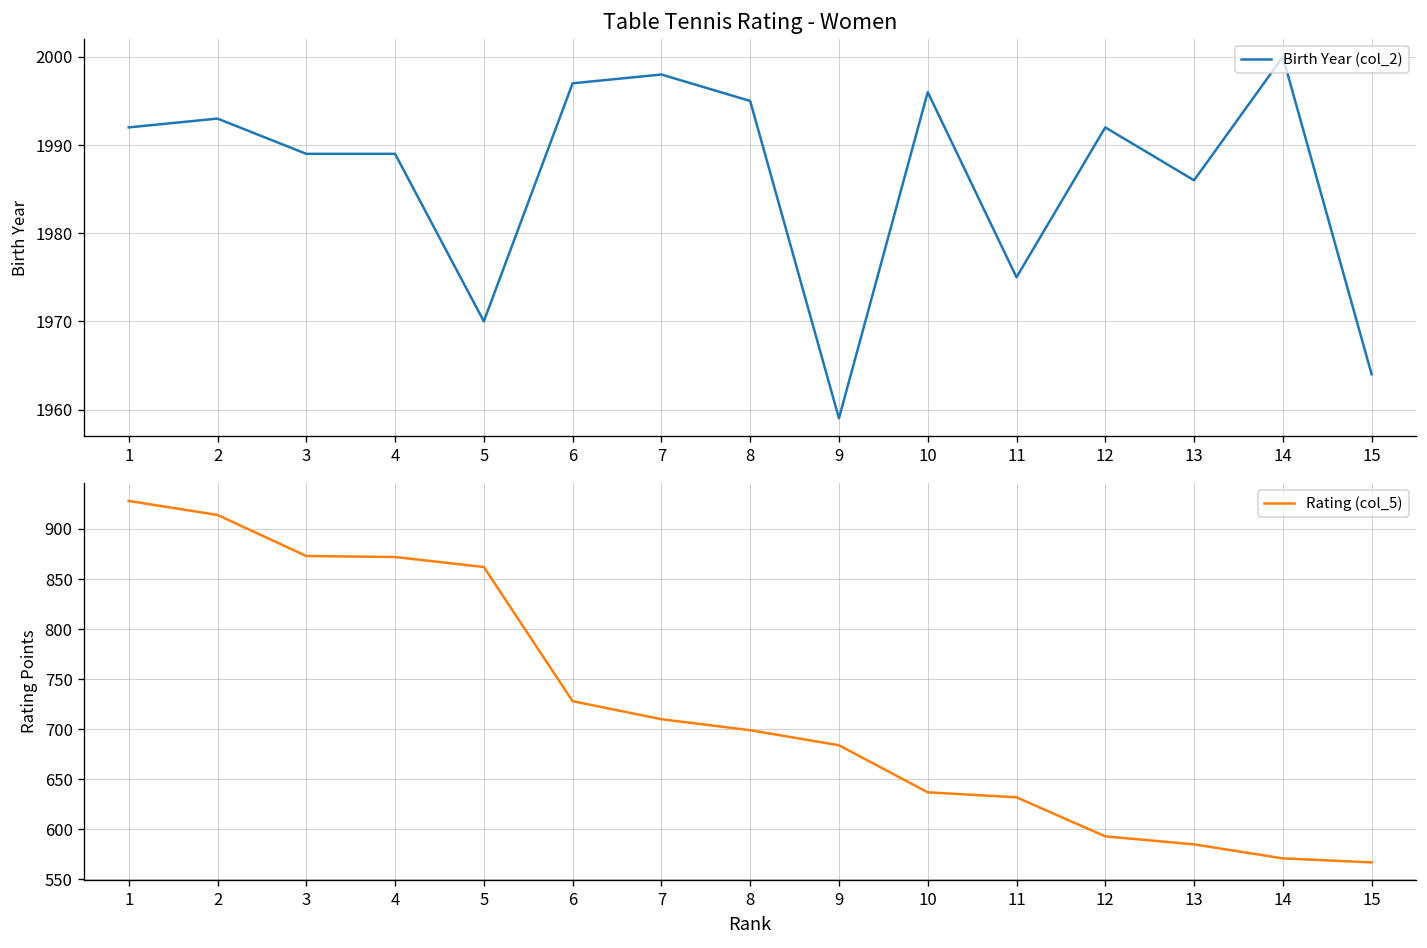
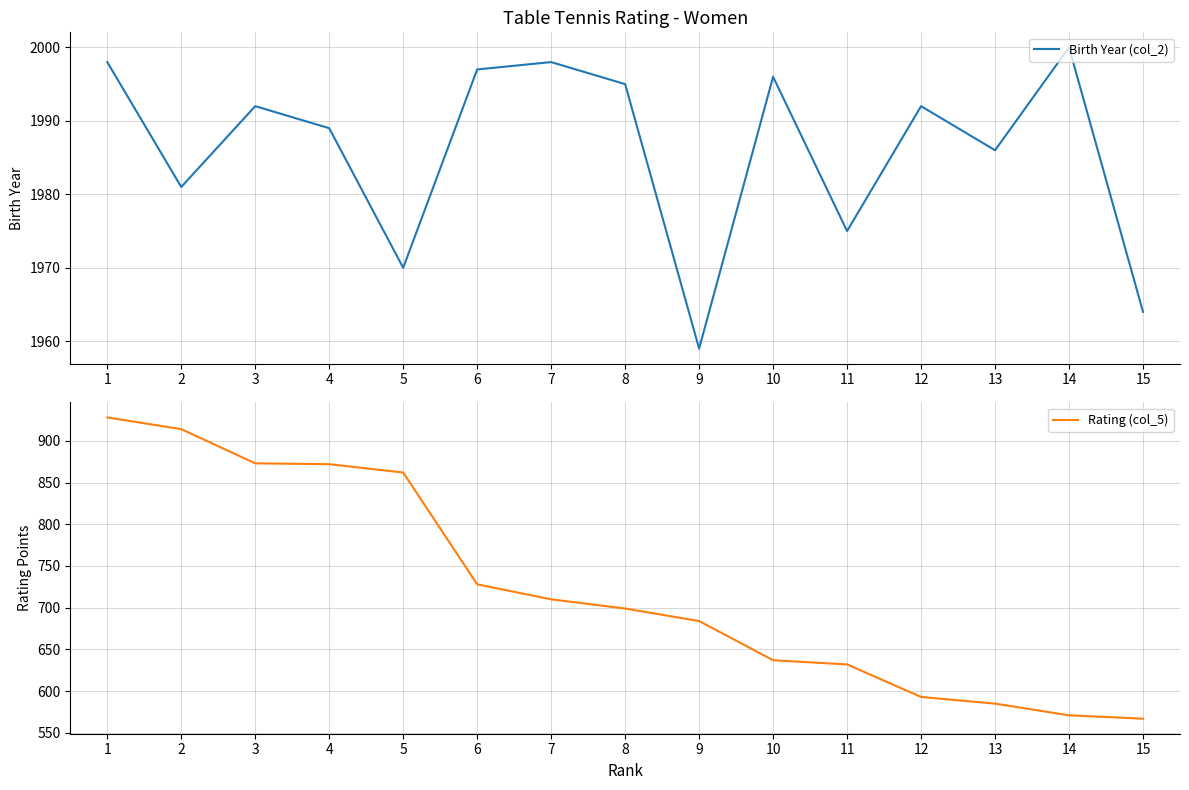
  {
    "Table Tennis Rating - Women": {
-     "1": 1992,
-     "2": 1993,
-     "3": 1989,
+     "1": 1998,
+     "2": 1981,
+     "3": 1992,
      "4": 1989,
      "5": 1970,
      "6": 1997,
      "7": 1998,
      "8": 1995,
      "9": 1959,
      "10": 1996,
      "11": 1975,
      "12": 1992,
      "13": 1986,
      "15": 1964
    }
  }
